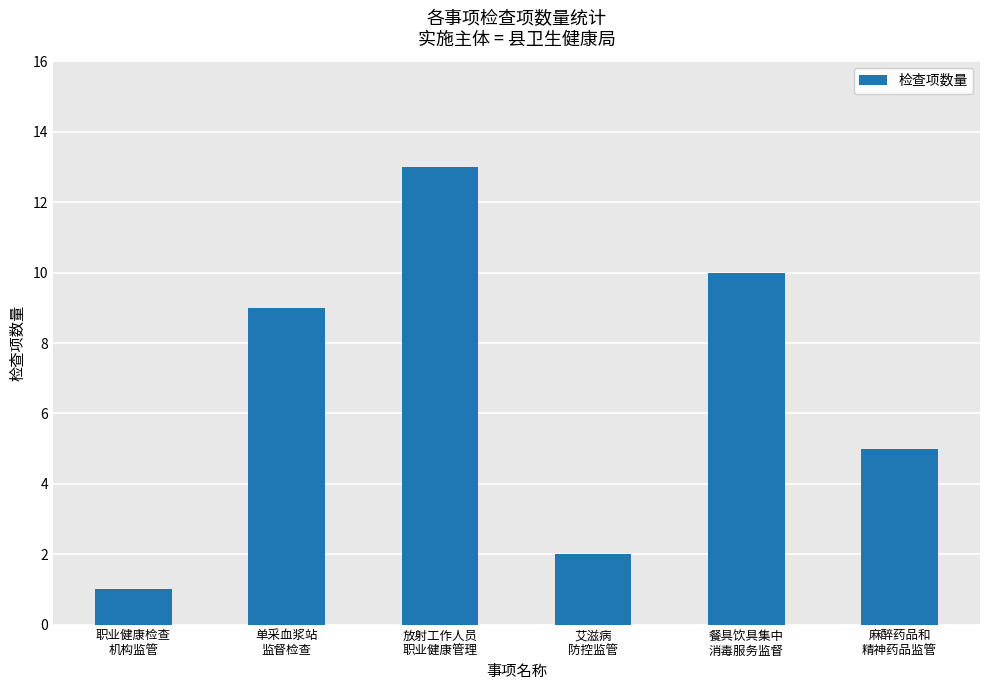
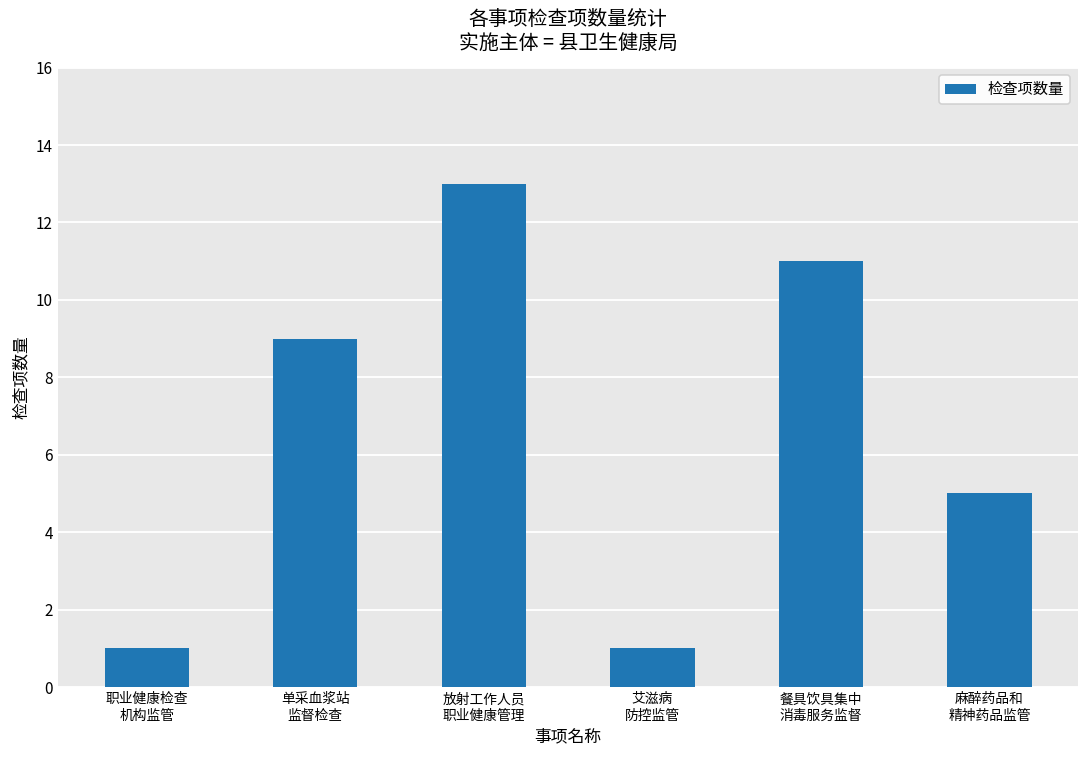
  {
    "职业健康检查 机构监管": 1,
    "单采血浆站 监督检查": 9,
    "放射工作人员 职业健康管理": 13,
-   "艾滋病 防控监管": 2,
-   "餐具饮具集中 消毒服务监督": 10,
+   "艾滋病 防控监管": 1,
+   "餐具饮具集中 消毒服务监督": 11,
    "麻醉药品和 精神药品监管": 5
  }
